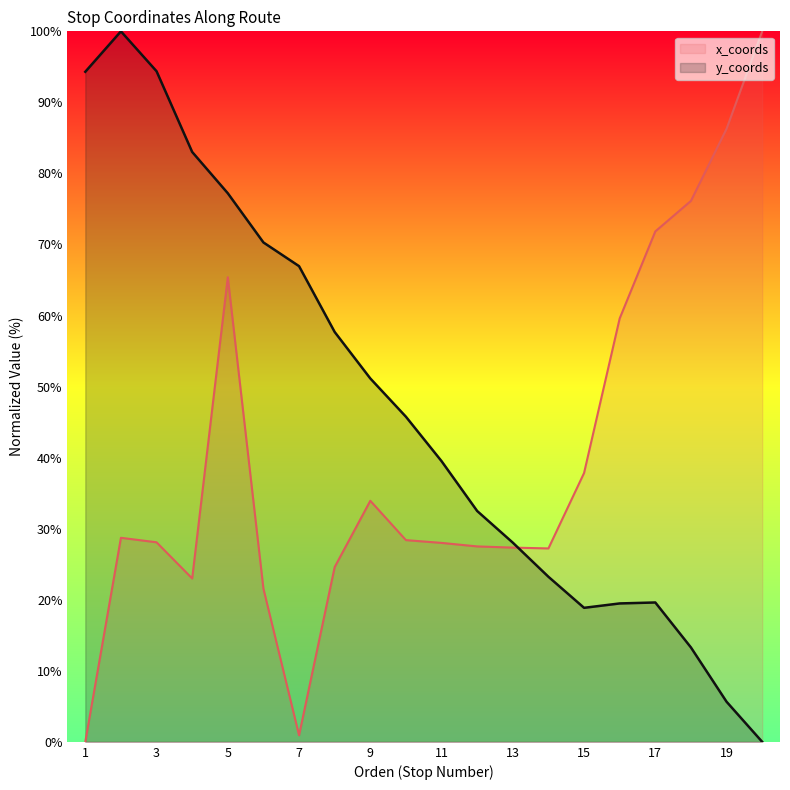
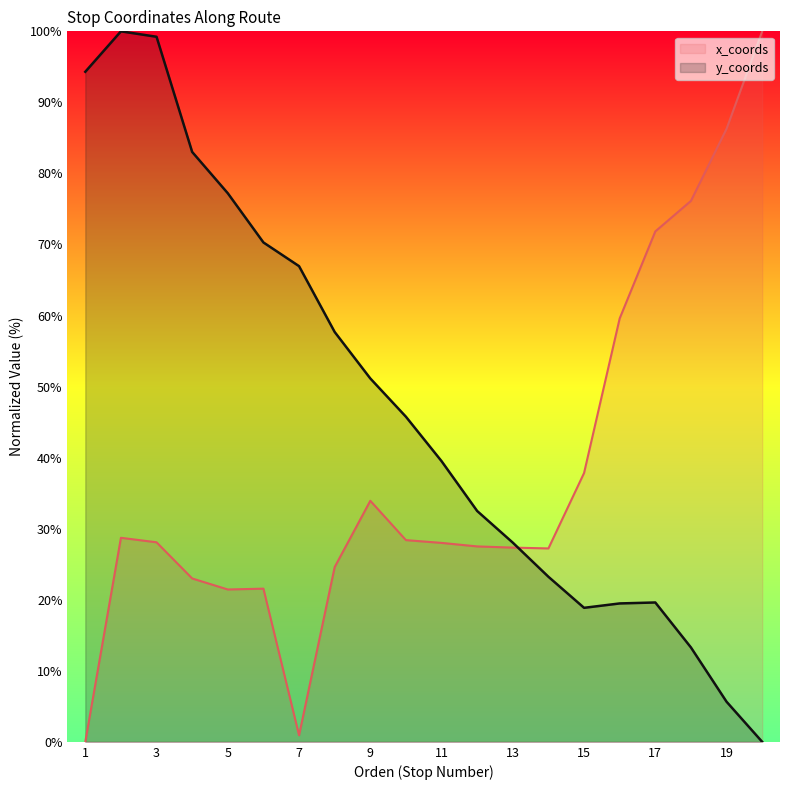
  {
    "x_coords": {
      "1": "0%",
      "3": "28%",
-     "5": "65%",
+     "5": "21%",
      "7": "1%",
      "9": "34%",
      "11": "28%",
      "13": "27%",
      "15": "38%",
      "17": "72%",
      "19": "86%"
    },
    "y_coords": {
      "1": "94%",
-     "3": "94%",
+     "3": "99%",
      "5": "77%",
      "7": "67%",
      "9": "51%",
      "11": "40%",
      "13": "28%",
      "15": "19%",
      "17": "20%",
      "19": "6%"
    }
  }
